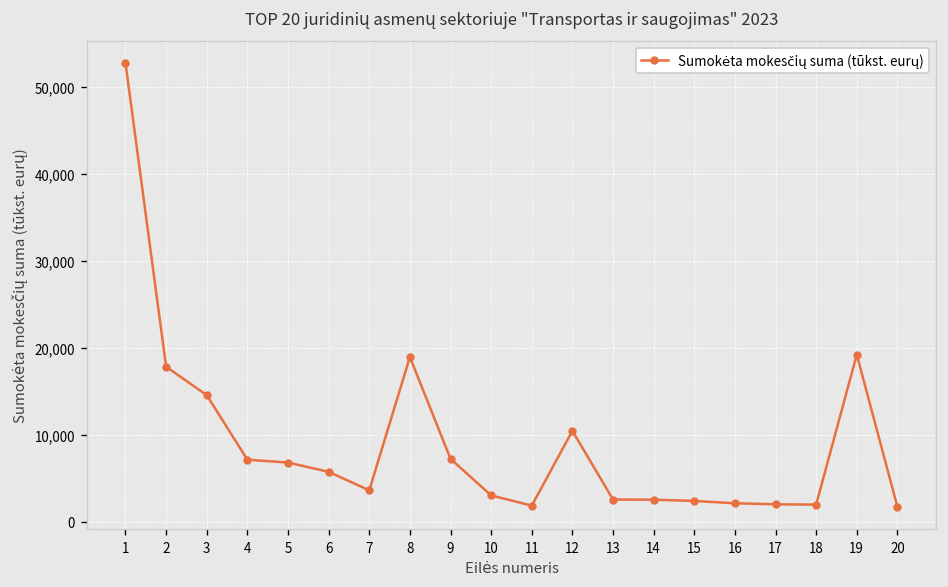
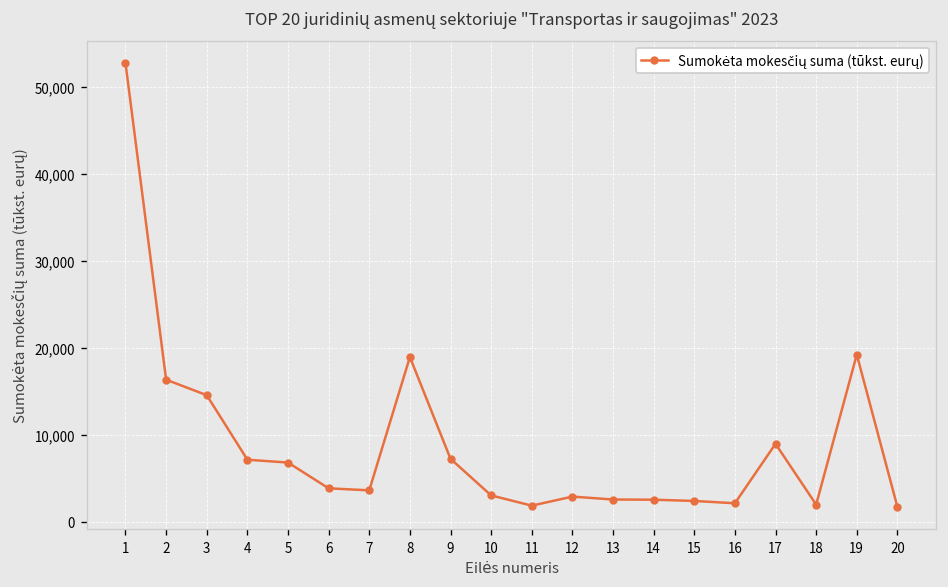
  {
    "1": "53,000",
-   "2": "18,000",
+   "2": "16,000",
    "3": "15,000",
    "4": "7,000",
    "5": "7,000",
-   "6": "6,000",
+   "6": "4,000",
    "7": "4,000",
    "8": "19,000",
    "9": "7,000",
    "10": "3,000",
    "11": "2,000",
-   "12": "10,000",
+   "12": "3,000",
    "13": "3,000",
    "14": "3,000",
    "15": "2,000",
    "16": "2,000",
-   "17": "2,000",
+   "17": "9,000",
    "18": "2,000",
    "19": "19,000",
    "20": "2,000"
  }
